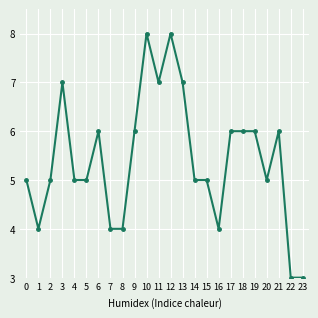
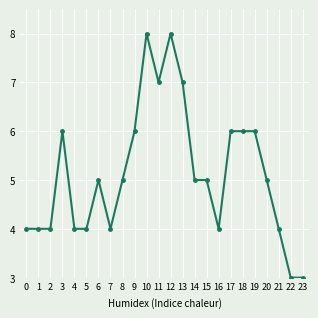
  {
-   "0": 5,
+   "0": 4,
    "1": 4,
-   "2": 5,
-   "3": 7,
-   "4": 5,
-   "5": 5,
-   "6": 6,
+   "2": 4,
+   "3": 6,
+   "4": 4,
+   "5": 4,
+   "6": 5,
    "7": 4,
-   "8": 4,
+   "8": 5,
    "9": 6,
    "10": 8,
    "11": 7,
    "12": 8,
    "13": 7,
    "14": 5,
    "15": 5,
    "16": 4,
    "17": 6,
    "18": 6,
    "19": 6,
    "20": 5,
-   "21": 6,
+   "21": 4,
    "22": 3,
    "23": 3
  }
